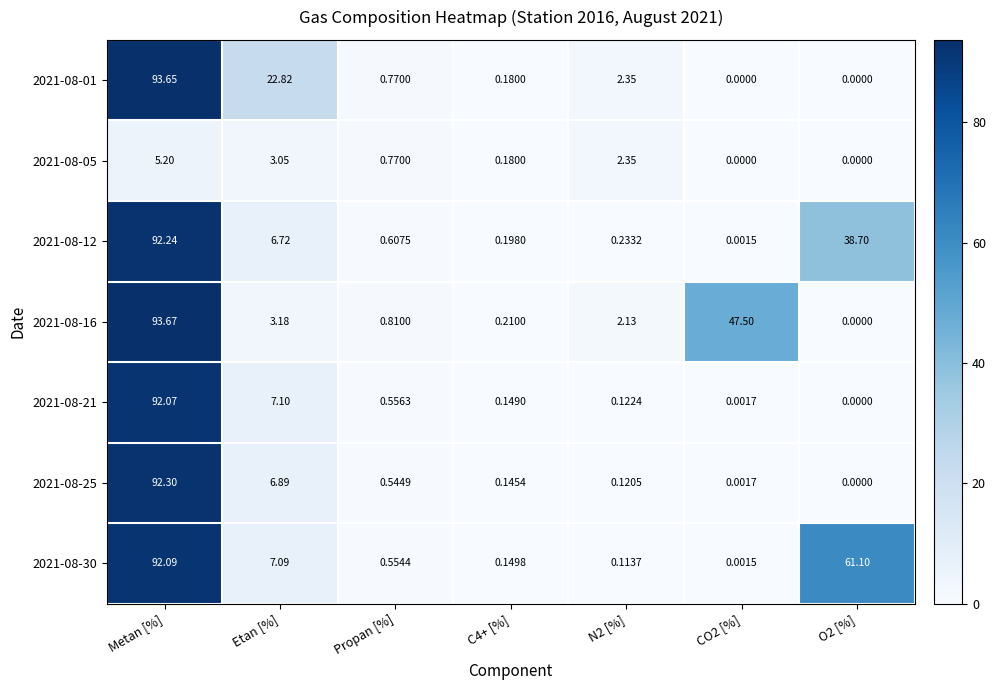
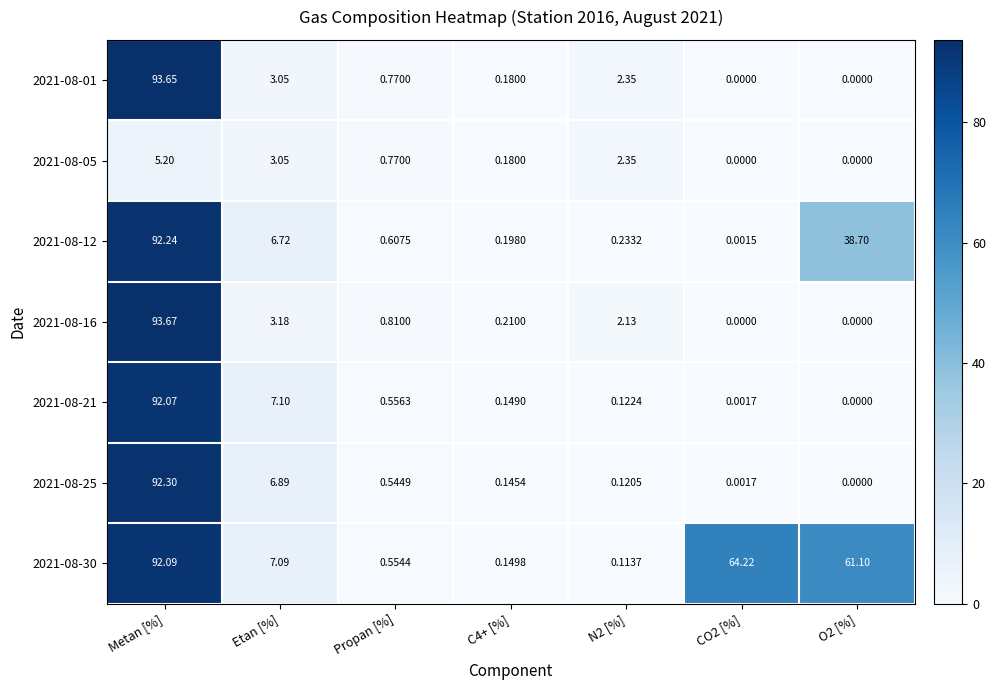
  {
    "2021-08-01": {
      "Metan [%]": 93.65,
-     "Etan [%]": 22.82,
+     "Etan [%]": 3.05,
      "Propan [%]": 0.7700,
      "C4+ [%]": 0.1800,
      "N2 [%]": 2.35,
      "CO2 [%]": 0.0000,
      "O2 [%]": 0.0000
    },
    "2021-08-05": {
      "Metan [%]": 5.20,
      "Etan [%]": 3.05,
      "Propan [%]": 0.7700,
      "C4+ [%]": 0.1800,
      "N2 [%]": 2.35,
      "CO2 [%]": 0.0000,
      "O2 [%]": 0.0000
    },
    "2021-08-12": {
      "Metan [%]": 92.24,
      "Etan [%]": 6.72,
      "Propan [%]": 0.6075,
      "C4+ [%]": 0.1980,
      "N2 [%]": 0.2332,
      "CO2 [%]": 0.0015,
      "O2 [%]": 38.70
    },
    "2021-08-16": {
      "Metan [%]": 93.67,
      "Etan [%]": 3.18,
      "Propan [%]": 0.8100,
      "C4+ [%]": 0.2100,
      "N2 [%]": 2.13,
-     "CO2 [%]": 47.50,
+     "CO2 [%]": 0.0000,
      "O2 [%]": 0.0000
    },
    "2021-08-21": {
      "Metan [%]": 92.07,
      "Etan [%]": 7.10,
      "Propan [%]": 0.5563,
      "C4+ [%]": 0.1490,
      "N2 [%]": 0.1224,
      "CO2 [%]": 0.0017,
      "O2 [%]": 0.0000
    },
    "2021-08-25": {
      "Metan [%]": 92.30,
      "Etan [%]": 6.89,
      "Propan [%]": 0.5449,
      "C4+ [%]": 0.1454,
      "N2 [%]": 0.1205,
      "CO2 [%]": 0.0017,
      "O2 [%]": 0.0000
    },
    "2021-08-30": {
      "Metan [%]": 92.09,
      "Etan [%]": 7.09,
      "Propan [%]": 0.5544,
      "C4+ [%]": 0.1498,
      "N2 [%]": 0.1137,
-     "CO2 [%]": 0.0015,
+     "CO2 [%]": 64.22,
      "O2 [%]": 61.10
    }
  }
